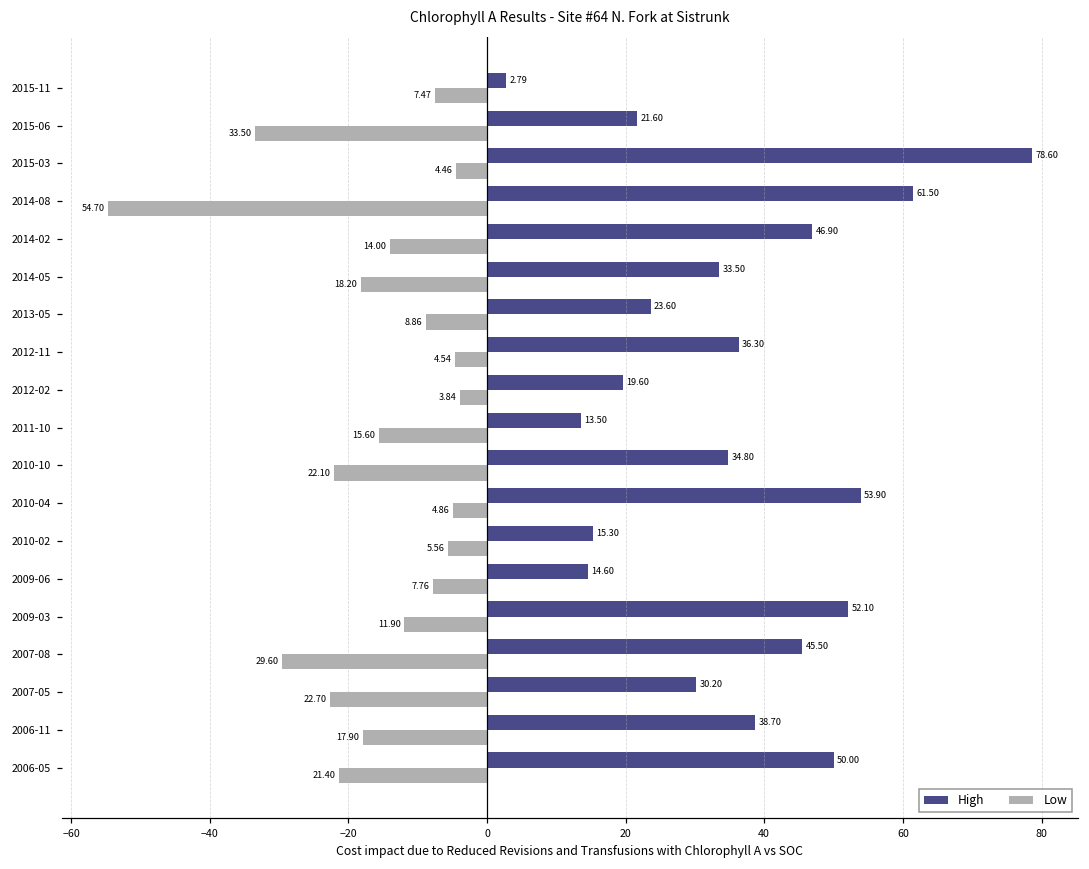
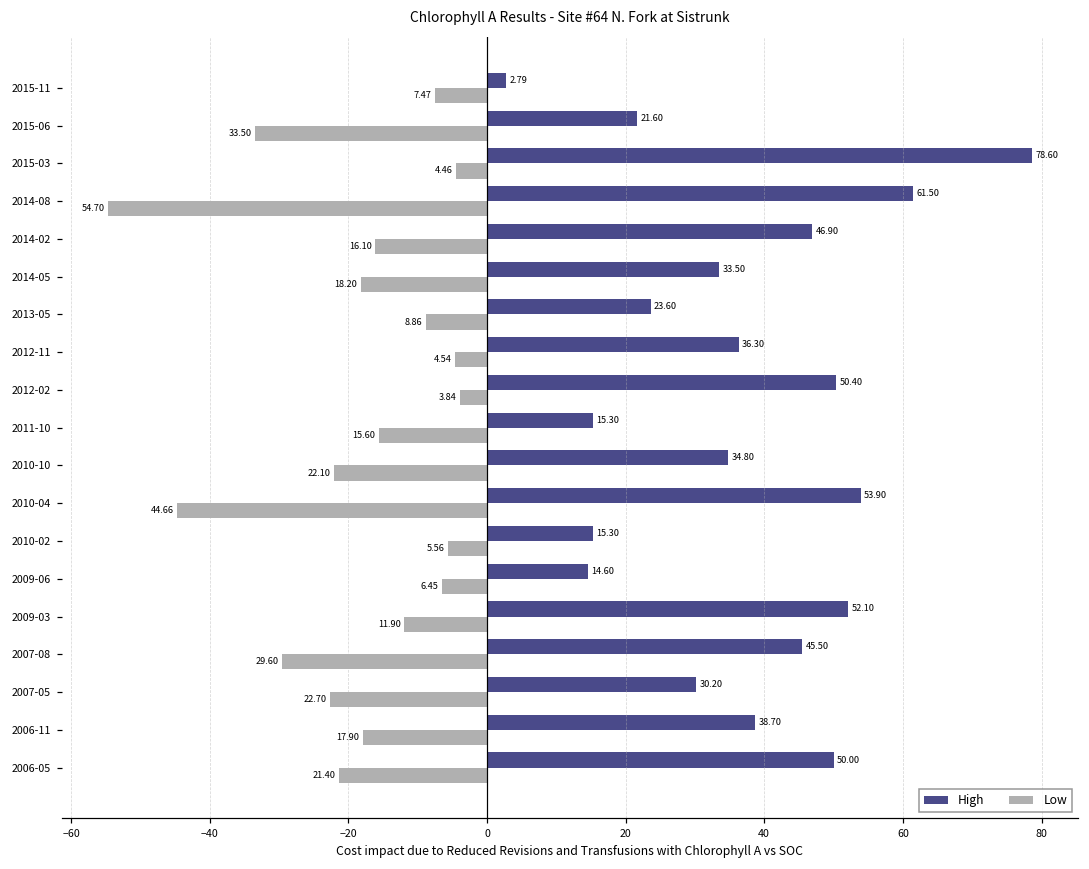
  {
    "High": {
      "2015-11": 2.79,
      "2015-06": 21.60,
      "2015-03": 78.60,
      "2014-08": 61.50,
      "2014-02": 46.90,
      "2014-05": 33.50,
      "2013-05": 23.60,
      "2012-11": 36.30,
-     "2012-02": 19.60,
-     "2011-10": 13.50,
+     "2012-02": 50.40,
+     "2011-10": 15.30,
      "2010-10": 34.80,
      "2010-04": 53.90,
      "2010-02": 15.30,
      "2009-06": 14.60,
      "2009-03": 52.10,
      "2007-08": 45.50,
      "2007-05": 30.20,
      "2006-11": 38.70,
      "2006-05": 50.00
    },
    "Low": {
-     "2014-02": 14.00,
-     "2010-04": 4.86,
-     "2009-06": 7.76
+     "2014-02": 16.10,
+     "2010-04": 44.66,
+     "2009-06": 6.45
    }
  }
